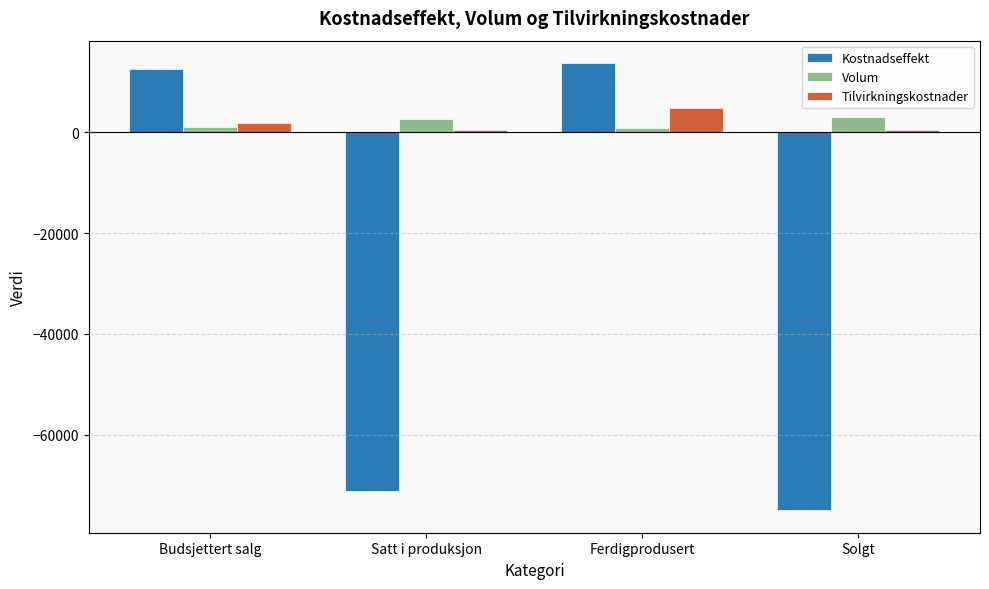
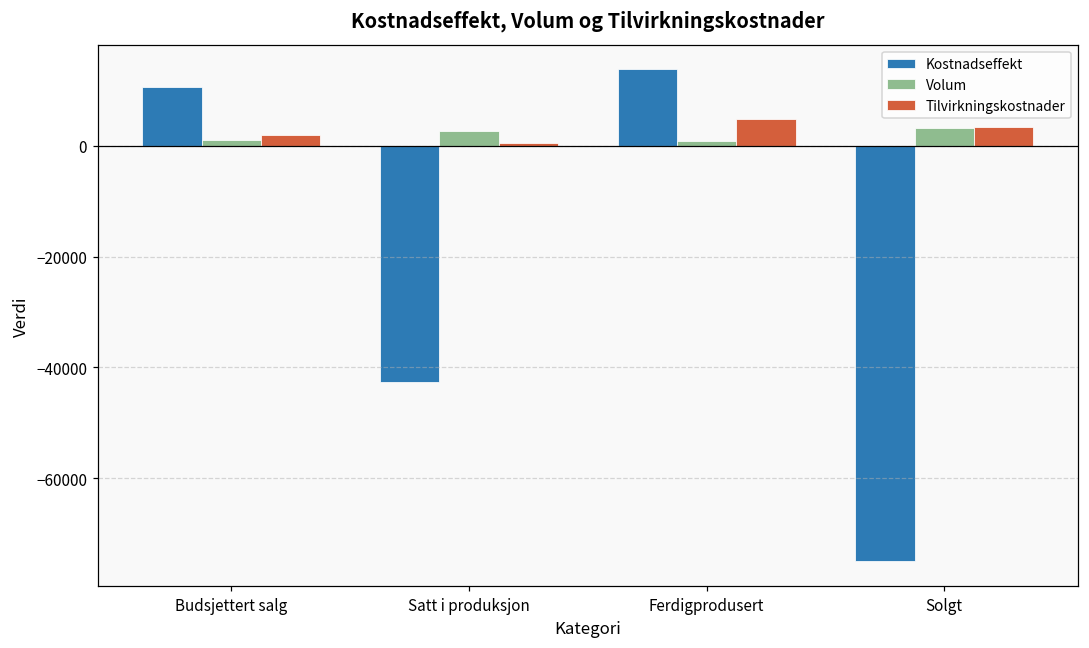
  {
    "Kostnadseffekt": {
-     "Budsjettert salg": 13000,
-     "Satt i produksjon": -71000,
+     "Budsjettert salg": 11000,
+     "Satt i produksjon": -43000,
      "Ferdigprodusert": 14000,
      "Solgt": -75000
    },
    "Volum": {
      "Budsjettert salg": 1000,
      "Satt i produksjon": 3000,
      "Ferdigprodusert": 1000,
      "Solgt": 3000
    },
    "Tilvirkningskostnader": {
      "Budsjettert salg": 2000,
      "Ferdigprodusert": 5000,
-     "Solgt": 1000
+     "Solgt": 3000
    }
  }
